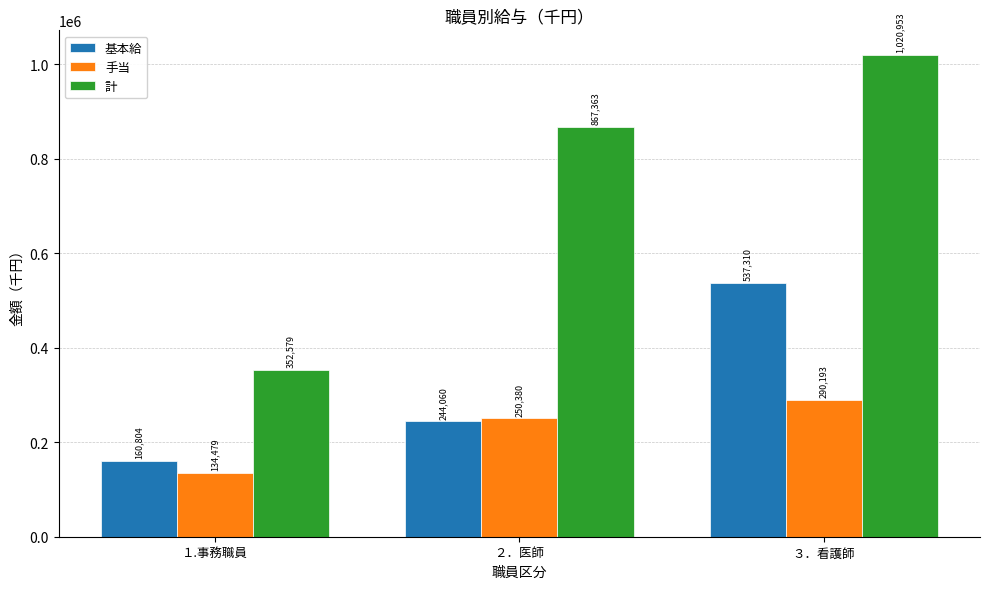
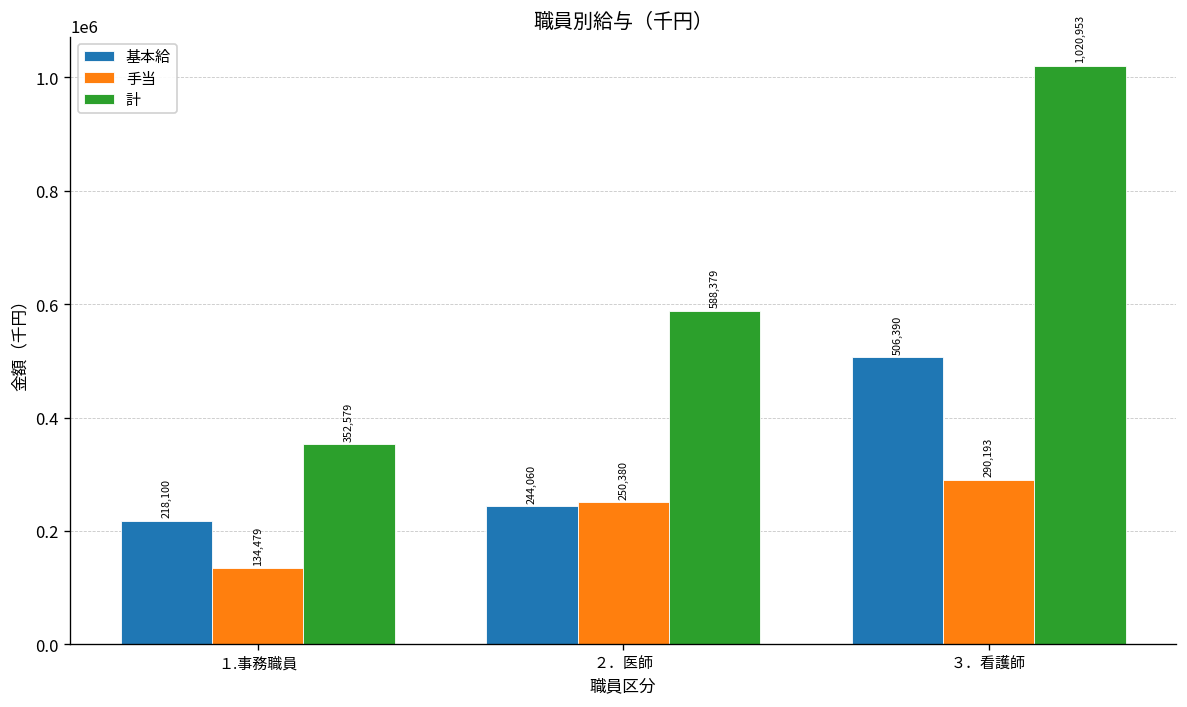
  {
    "基本給": {
-     "１.事務職員": "160,804",
+     "１.事務職員": "218,100",
      "２．医師": "244,060",
-     "３．看護師": "537,310"
+     "３．看護師": "506,390"
    },
    "手当": {
      "１.事務職員": "134,479",
      "２．医師": "250,380",
      "３．看護師": "290,193"
    },
    "計": {
      "１.事務職員": "352,579",
-     "２．医師": "867,363",
+     "２．医師": "588,379",
      "３．看護師": "1,020,953"
    }
  }
